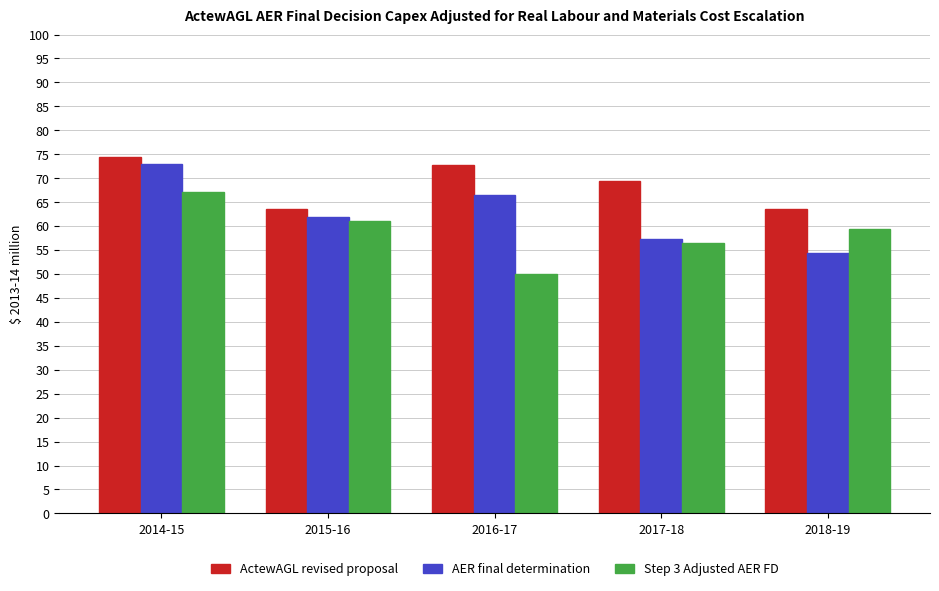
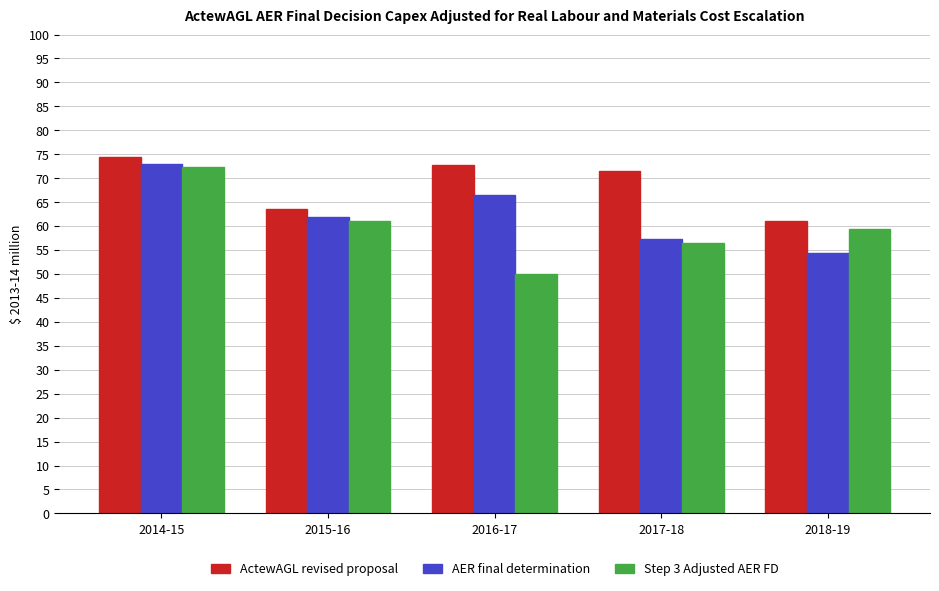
  {
    "ActewAGL revised proposal": {
      "2014-15": 75,
      "2015-16": 64,
      "2016-17": 73,
-     "2017-18": 69,
-     "2018-19": 64
+     "2017-18": 72,
+     "2018-19": 61
    },
    "AER final determination": {
      "2014-15": 73,
      "2015-16": 62,
      "2016-17": 67,
      "2017-18": 57,
      "2018-19": 54
    },
    "Step 3 Adjusted AER FD": {
-     "2014-15": 67,
+     "2014-15": 72,
      "2015-16": 61,
      "2016-17": 50,
      "2017-18": 56,
      "2018-19": 59
    }
  }
